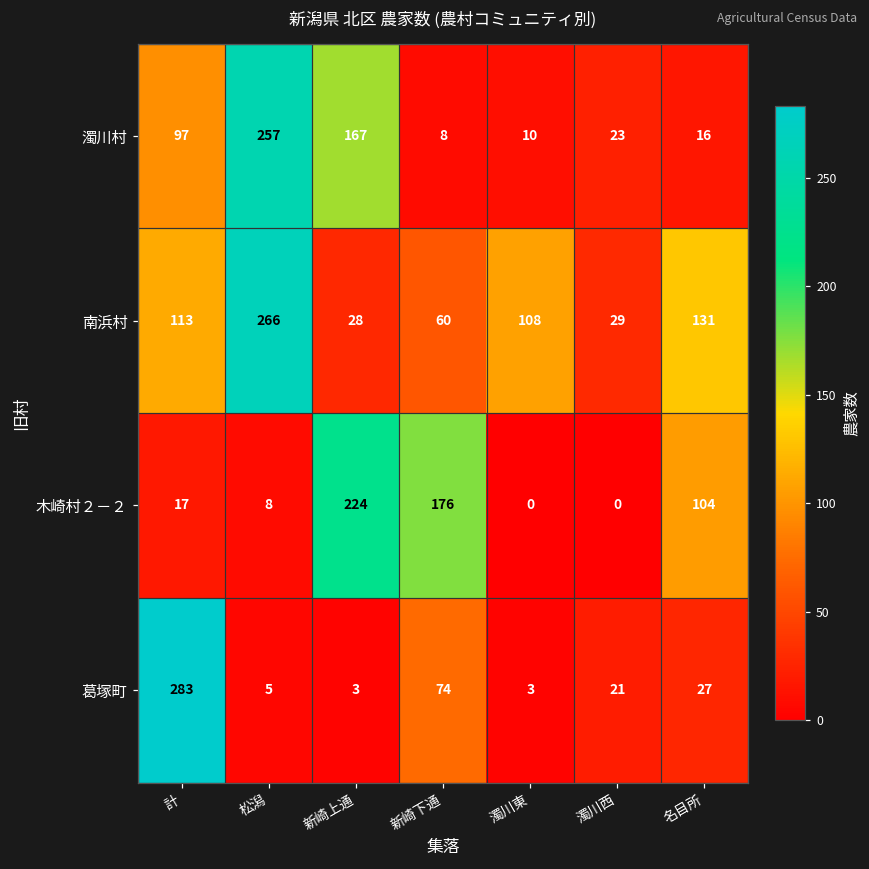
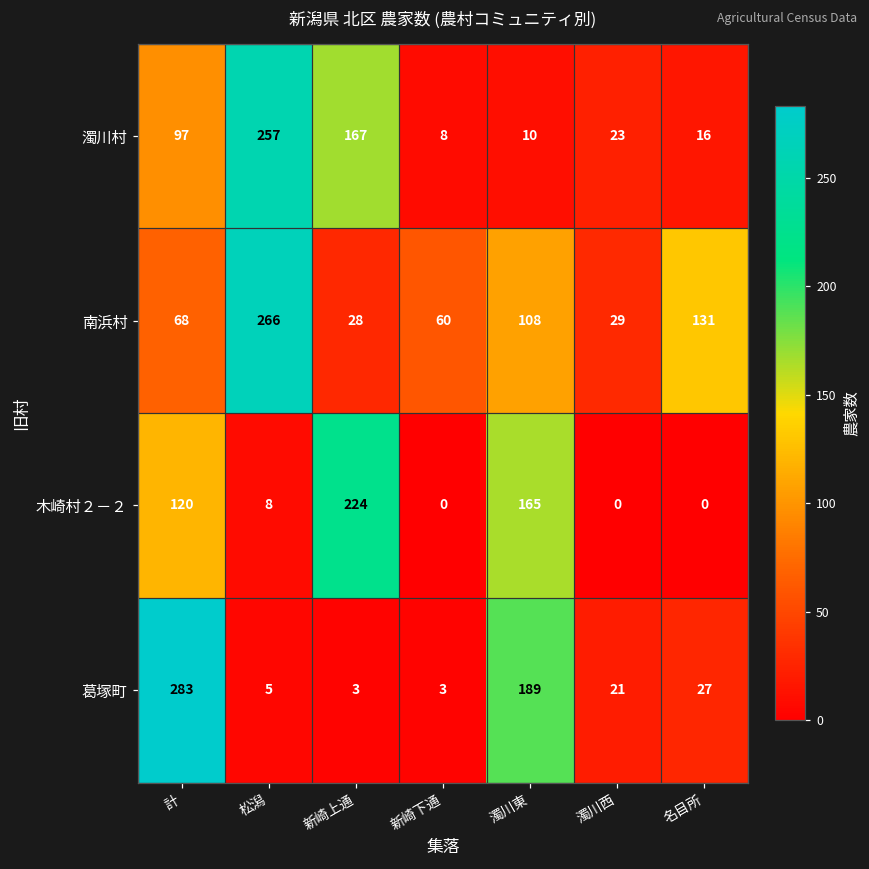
  {
    "濁川村": {
      "計": 97,
      "松潟": 257,
      "新崎上通": 167,
      "新崎下通": 8,
      "濁川東": 10,
      "濁川西": 23,
      "名目所": 16
    },
    "南浜村": {
-     "計": 113,
+     "計": 68,
      "松潟": 266,
      "新崎上通": 28,
      "新崎下通": 60,
      "濁川東": 108,
      "濁川西": 29,
      "名目所": 131
    },
    "木崎村２－２": {
-     "計": 17,
+     "計": 120,
      "松潟": 8,
      "新崎上通": 224,
-     "新崎下通": 176,
-     "濁川東": 0,
+     "新崎下通": 0,
+     "濁川東": 165,
      "濁川西": 0,
-     "名目所": 104
+     "名目所": 0
    },
    "葛塚町": {
      "計": 283,
      "松潟": 5,
      "新崎上通": 3,
-     "新崎下通": 74,
-     "濁川東": 3,
+     "新崎下通": 3,
+     "濁川東": 189,
      "濁川西": 21,
      "名目所": 27
    }
  }
